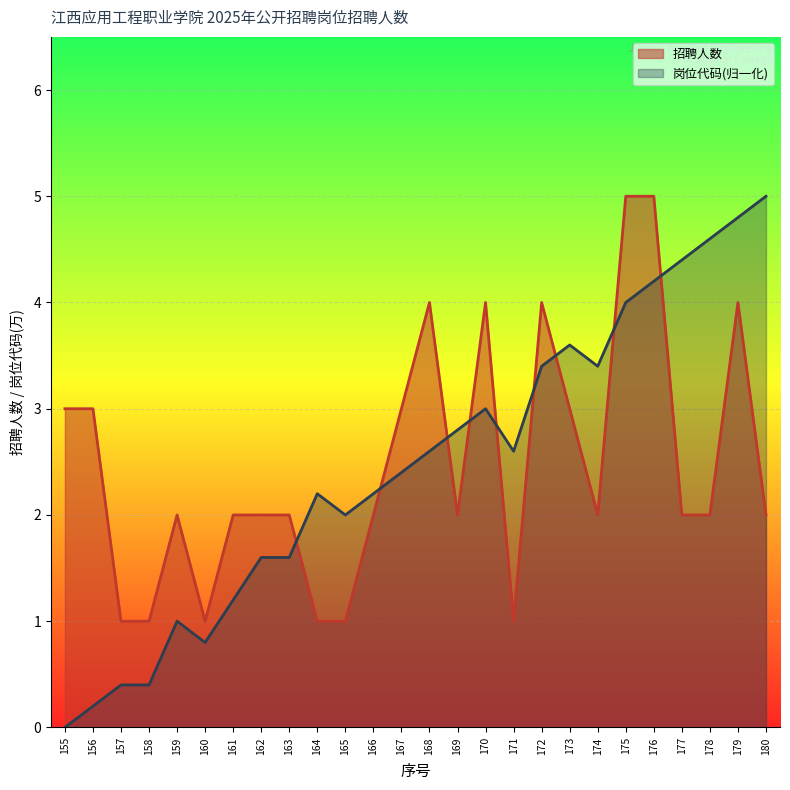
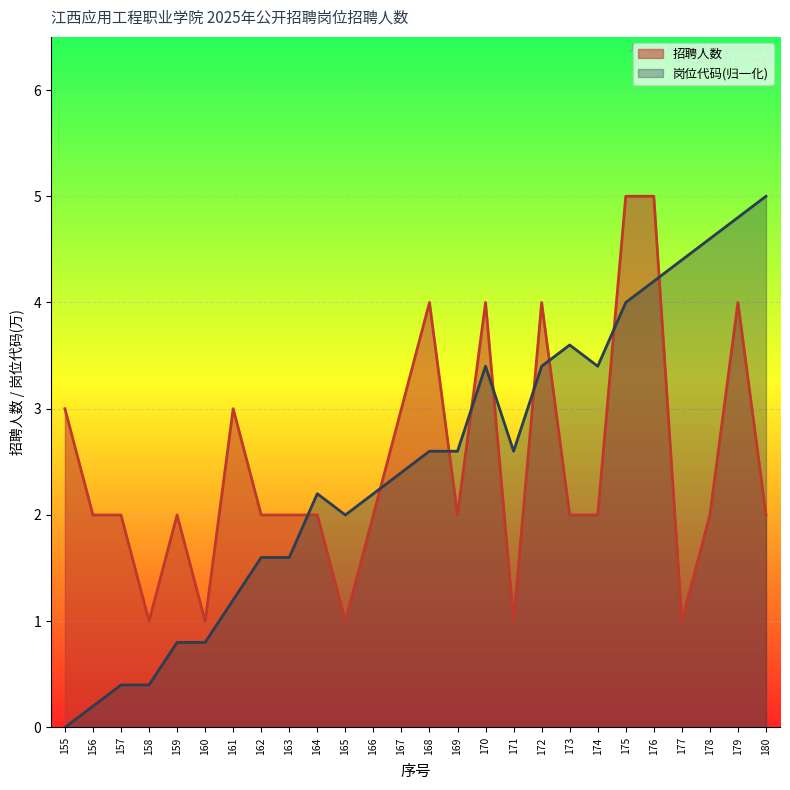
  {
    "招聘人数": {
      "155": 3,
-     "156": 3,
-     "157": 1,
+     "156": 2,
+     "157": 2,
      "158": 1,
      "159": 2,
      "160": 1,
-     "161": 2,
+     "161": 3,
      "162": 2,
      "163": 2,
-     "164": 1,
+     "164": 2,
      "165": 1,
      "166": 2,
      "167": 3,
      "168": 4,
      "169": 2,
      "170": 4,
      "171": 1,
      "172": 4,
-     "173": 3,
+     "173": 2,
      "174": 2,
      "175": 5,
      "176": 5,
-     "177": 2,
+     "177": 1,
      "178": 2,
      "179": 4,
      "180": 2
    },
    "岗位代码(归一化)": {
      "155": 0.00,
      "156": 0.20,
      "157": 0.40,
      "158": 0.40,
-     "159": 1.00,
+     "159": 0.80,
      "160": 0.80,
      "161": 1.20,
      "162": 1.60,
      "163": 1.60,
      "164": 2.20,
      "165": 2.00,
      "166": 2.20,
      "167": 2.40,
      "168": 2.60,
-     "169": 2.80,
-     "170": 3.00,
+     "169": 2.60,
+     "170": 3.40,
      "171": 2.60,
      "172": 3.40,
      "173": 3.60,
      "174": 3.40,
      "175": 4.00,
      "176": 4.20,
      "177": 4.40,
      "178": 4.60,
      "179": 4.80,
      "180": 5.00
    }
  }
